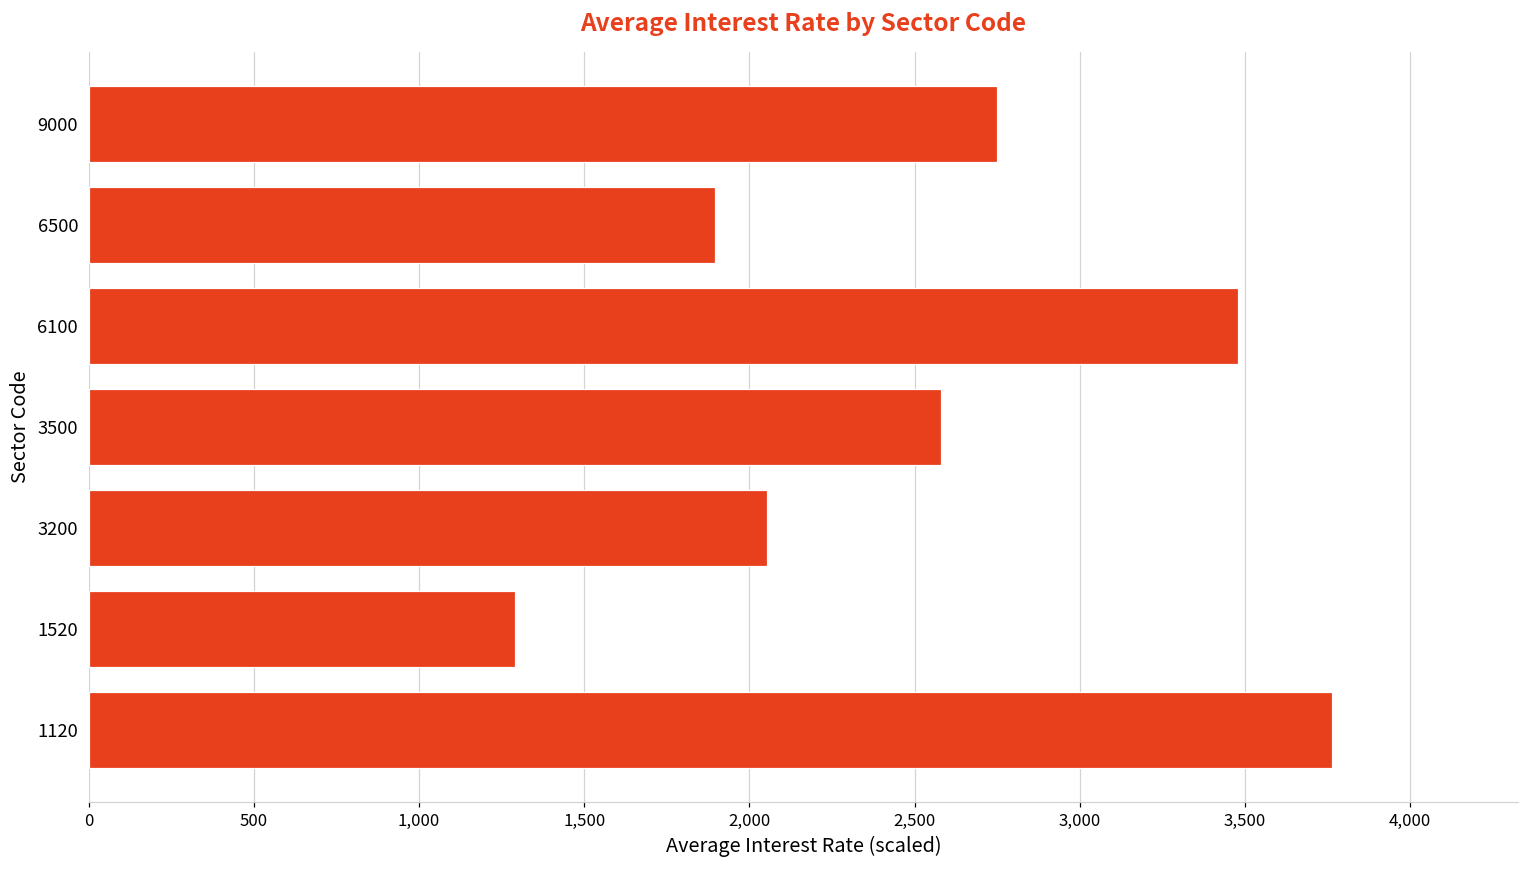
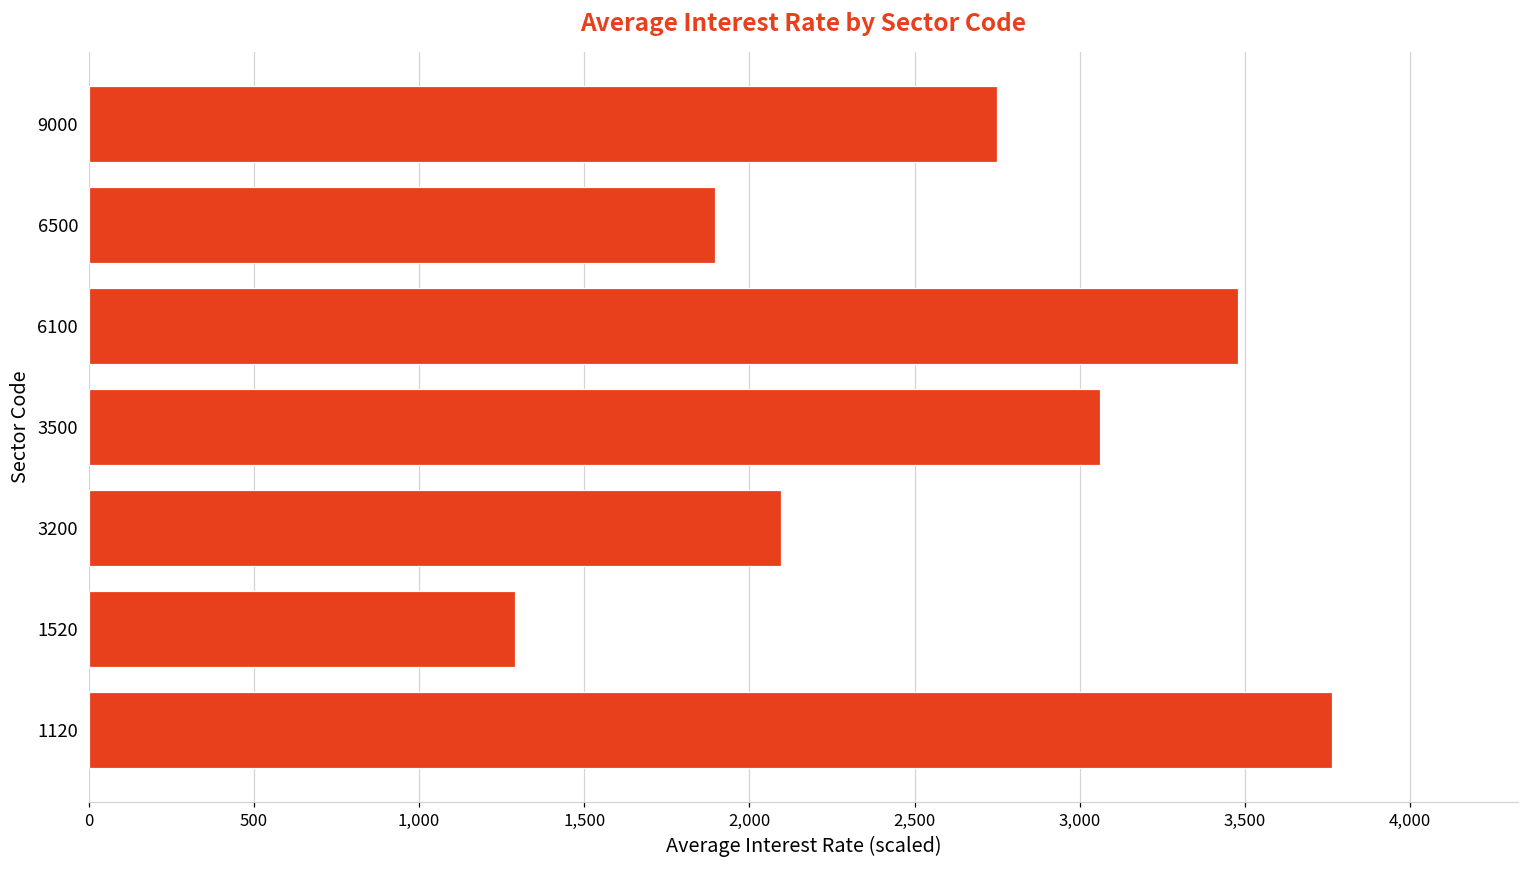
  {
    "9000": "2,750",
    "6500": "1,900",
    "6100": "3,480",
-   "3500": "2,580",
-   "3200": "2,050",
+   "3500": "3,060",
+   "3200": "2,090",
    "1520": "1,290",
    "1120": "3,760"
  }
